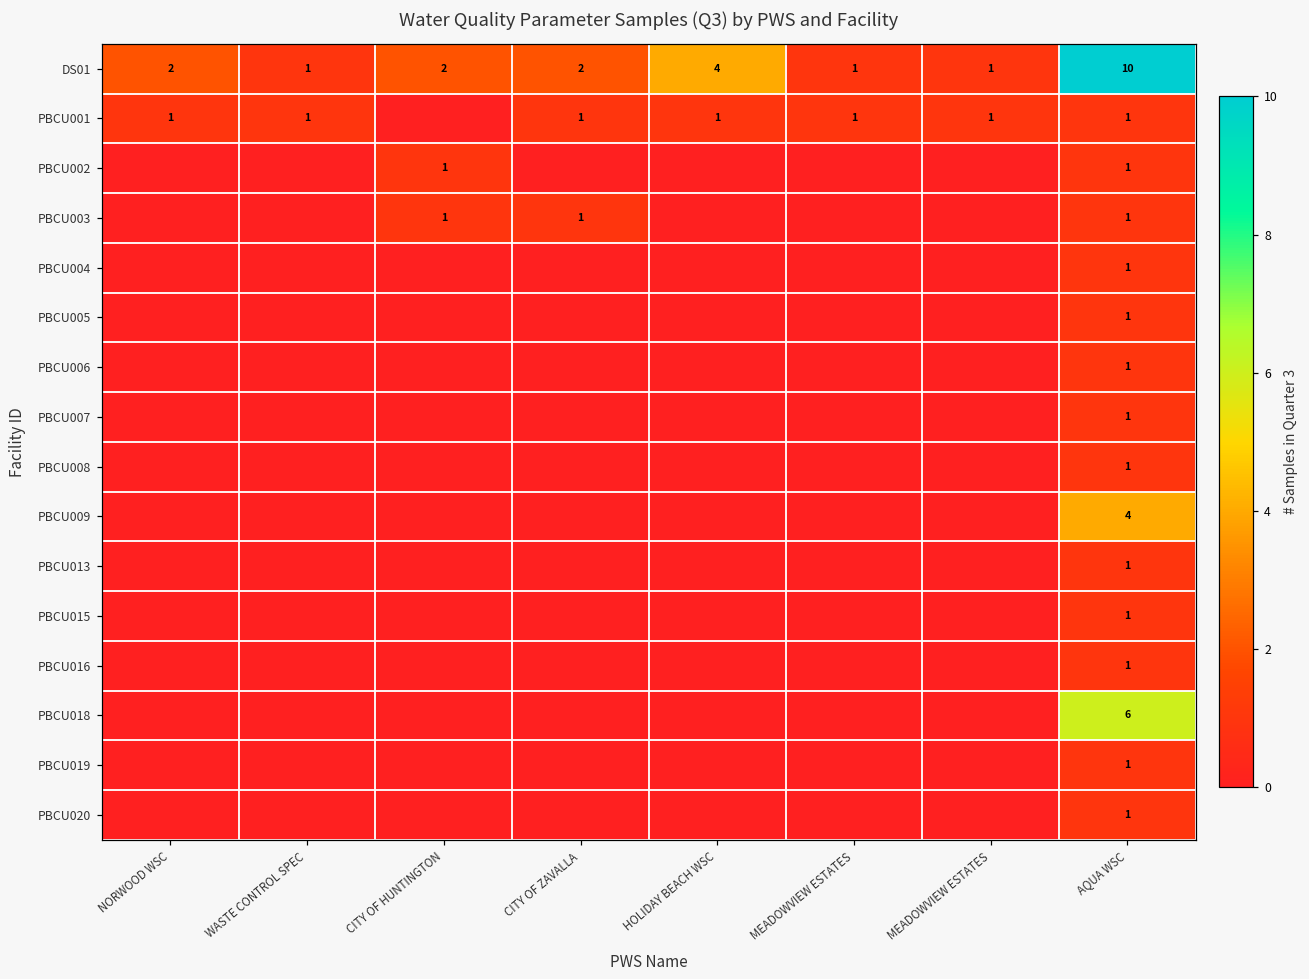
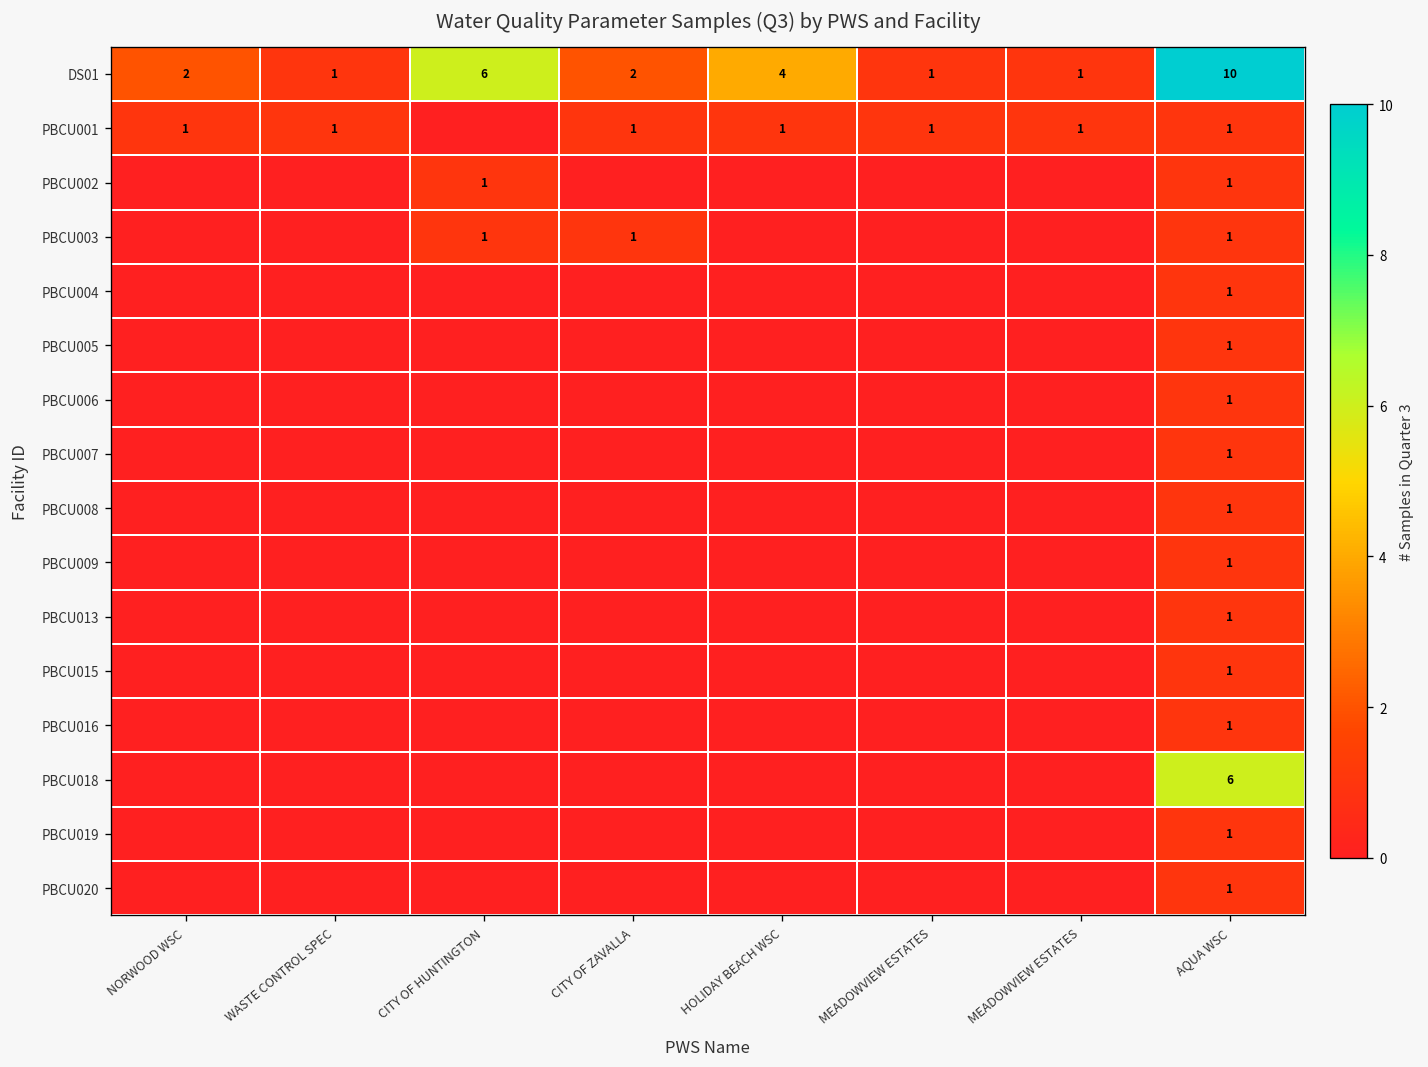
  {
    "DS01": {
      "NORWOOD WSC": 2,
      "WASTE CONTROL SPEC": 1,
-     "CITY OF HUNTINGTON": 2,
+     "CITY OF HUNTINGTON": 6,
      "CITY OF ZAVALLA": 2,
      "HOLIDAY BEACH WSC": 4,
      "AQUA WSC": 10
    },
    "PBCU001": {
      "NORWOOD WSC": 1,
      "WASTE CONTROL SPEC": 1,
      "CITY OF ZAVALLA": 1,
      "HOLIDAY BEACH WSC": 1,
      "AQUA WSC": 1
    },
    "PBCU002": {
      "CITY OF HUNTINGTON": 1,
      "AQUA WSC": 1
    },
    "PBCU003": {
      "CITY OF HUNTINGTON": 1,
      "CITY OF ZAVALLA": 1,
      "AQUA WSC": 1
    },
    "PBCU004": {
      "AQUA WSC": 1
    },
    "PBCU005": {
      "AQUA WSC": 1
    },
    "PBCU006": {
      "AQUA WSC": 1
    },
    "PBCU007": {
      "AQUA WSC": 1
    },
    "PBCU008": {
      "AQUA WSC": 1
    },
    "PBCU009": {
-     "AQUA WSC": 4
+     "AQUA WSC": 1
    },
    "PBCU013": {
      "AQUA WSC": 1
    },
    "PBCU015": {
      "AQUA WSC": 1
    },
    "PBCU016": {
      "AQUA WSC": 1
    },
    "PBCU018": {
      "AQUA WSC": 6
    },
    "PBCU019": {
      "AQUA WSC": 1
    },
    "PBCU020": {
      "AQUA WSC": 1
    }
  }
